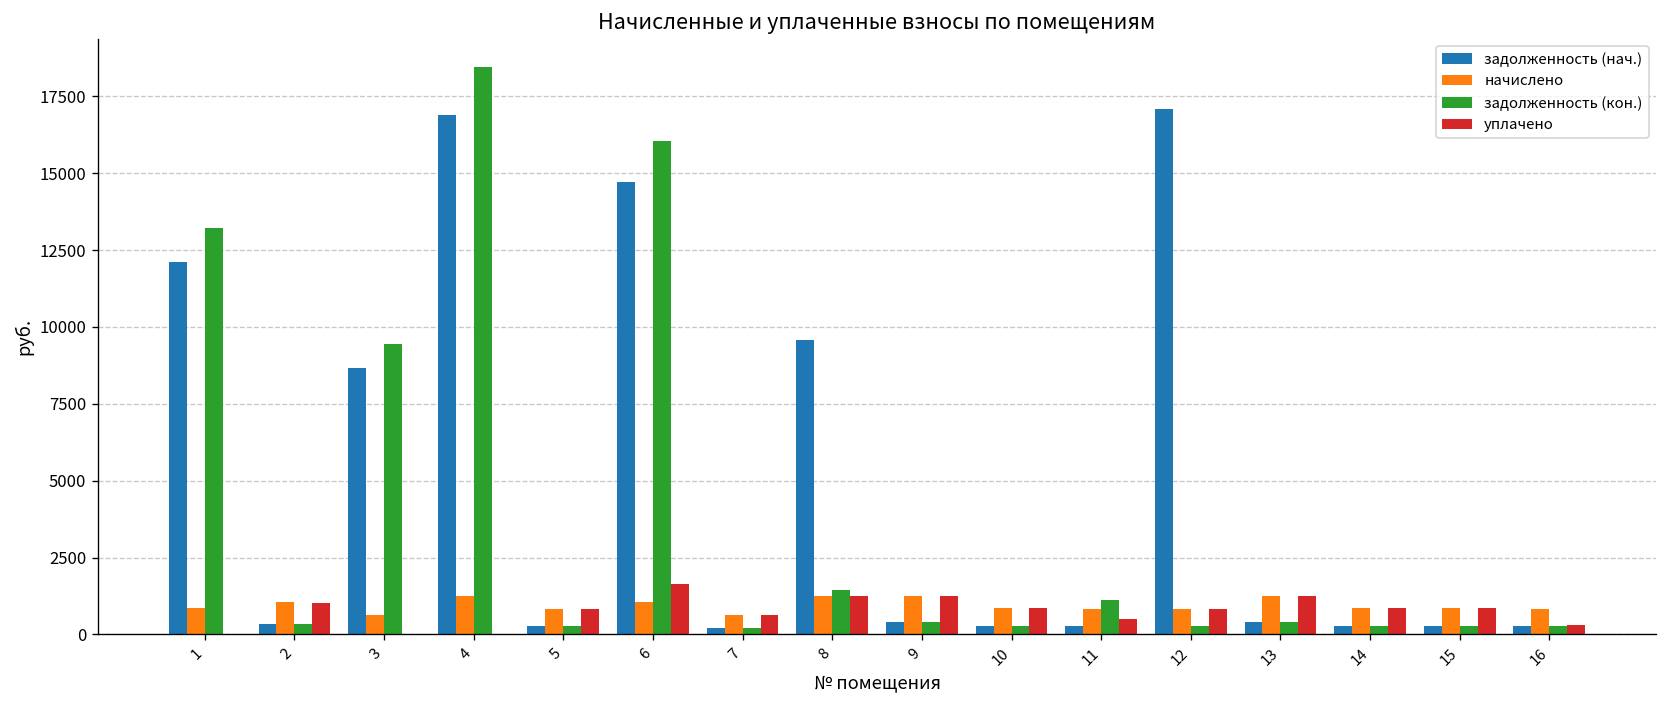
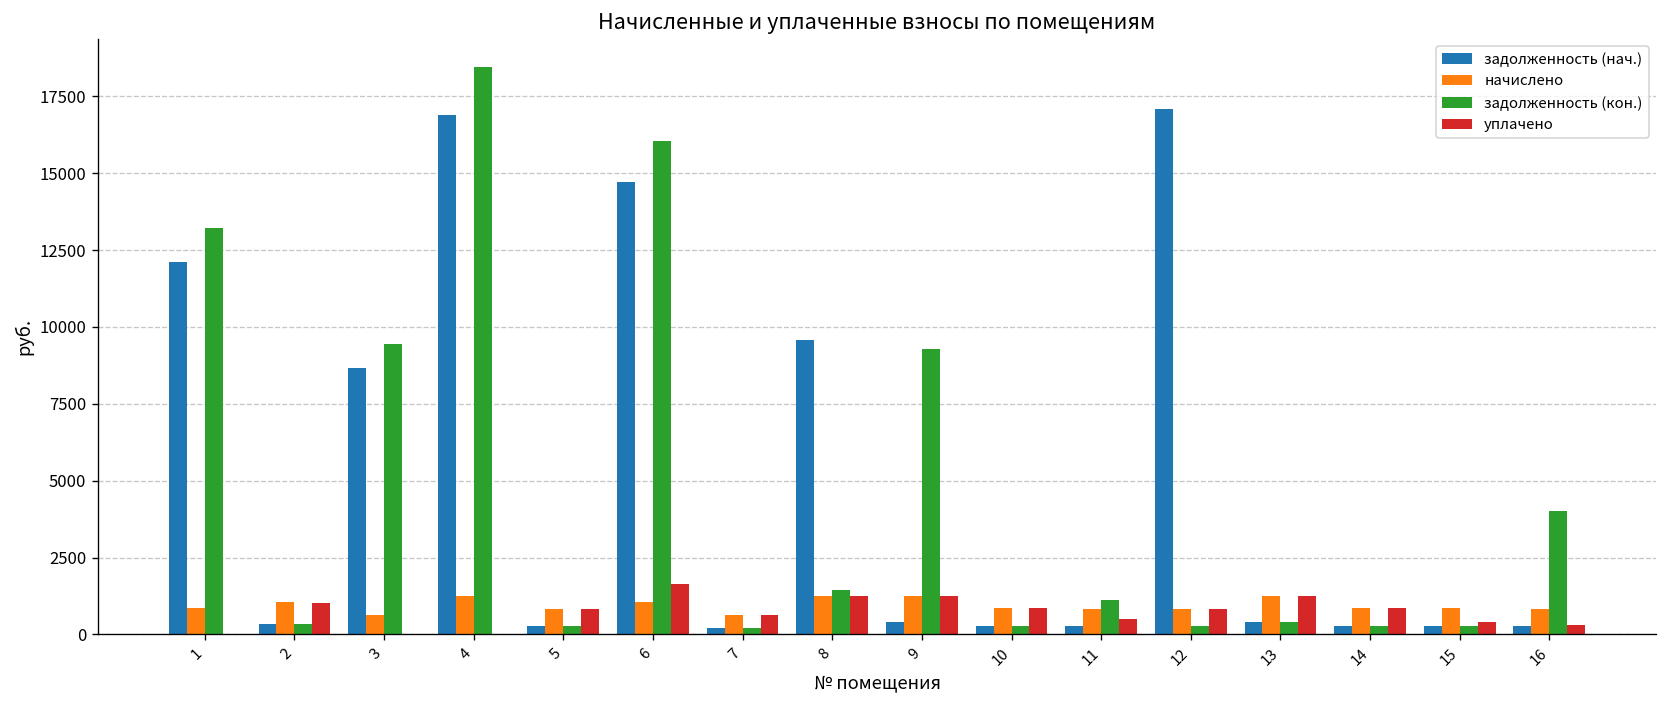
  {
    "задолженность (нач.)": {
      "1": 12100,
      "2": 300,
      "3": 8700,
      "4": 16900,
      "5": 300,
      "6": 14700,
      "7": 200,
      "8": 9600,
      "9": 400,
      "10": 300,
      "11": 300,
      "12": 17100,
      "13": 400,
      "14": 300,
      "15": 300,
      "16": 300
    },
    "начислено": {
      "1": 900,
      "2": 1000,
      "3": 600,
      "4": 1200,
      "5": 800,
      "6": 1100,
      "7": 600,
      "8": 1200,
      "9": 1200,
      "10": 900,
      "11": 800,
      "12": 800,
      "13": 1300,
      "14": 800,
      "15": 900,
      "16": 800
    },
    "задолженность (кон.)": {
      "1": 13200,
      "2": 300,
      "3": 9400,
      "4": 18500,
      "5": 300,
      "6": 16100,
      "7": 200,
      "8": 1400,
-     "9": 400,
+     "9": 9300,
      "10": 300,
      "11": 1100,
      "12": 300,
      "13": 400,
      "14": 300,
      "15": 300,
-     "16": 300
+     "16": 4000
    },
    "уплачено": {
      "1": 0,
      "2": 1000,
      "3": 0,
      "4": 0,
      "5": 800,
      "6": 1600,
      "7": 600,
      "8": 1200,
      "9": 1200,
      "10": 900,
      "11": 500,
      "12": 800,
      "13": 1300,
      "14": 800,
-     "15": 900,
+     "15": 400,
      "16": 300
    }
  }
